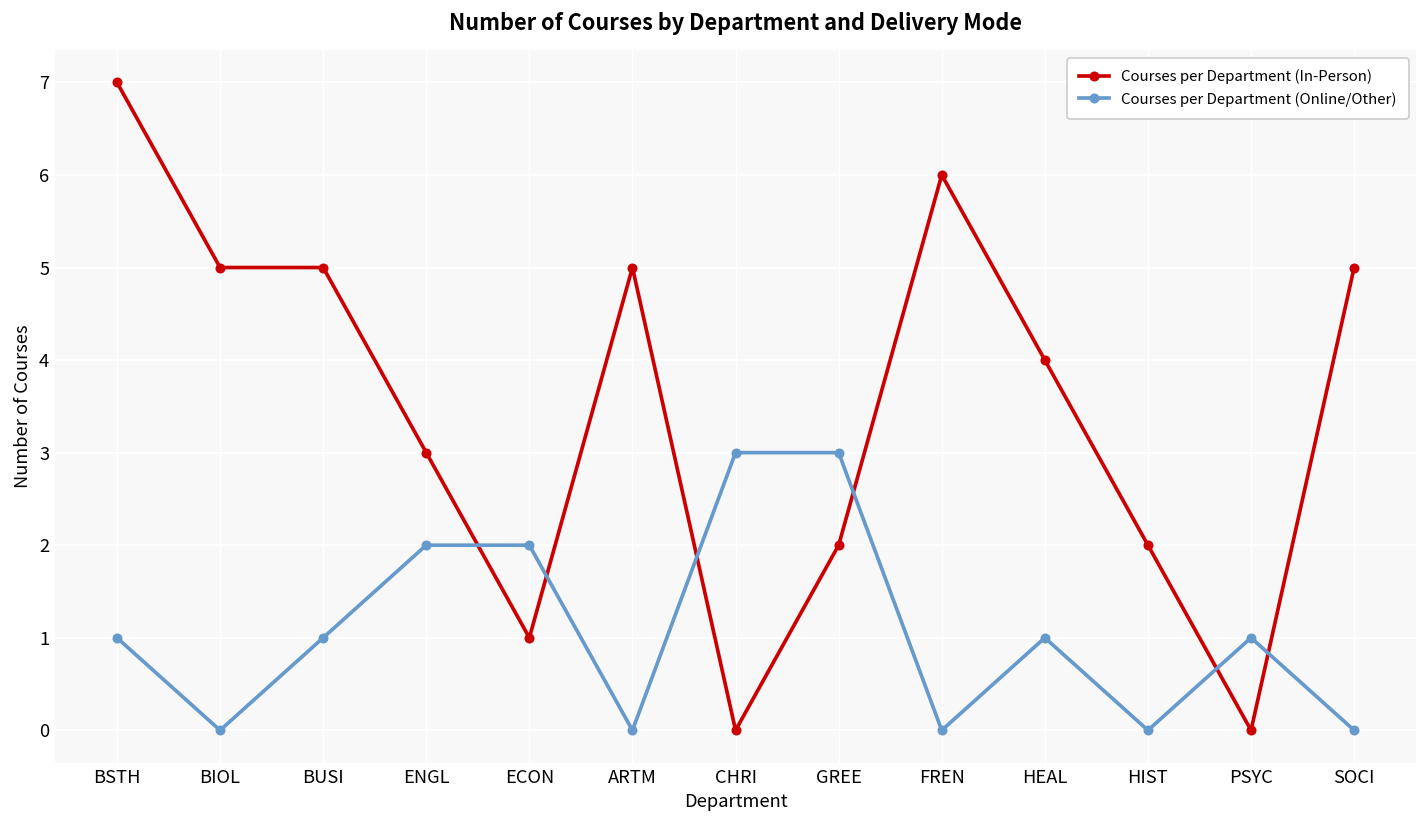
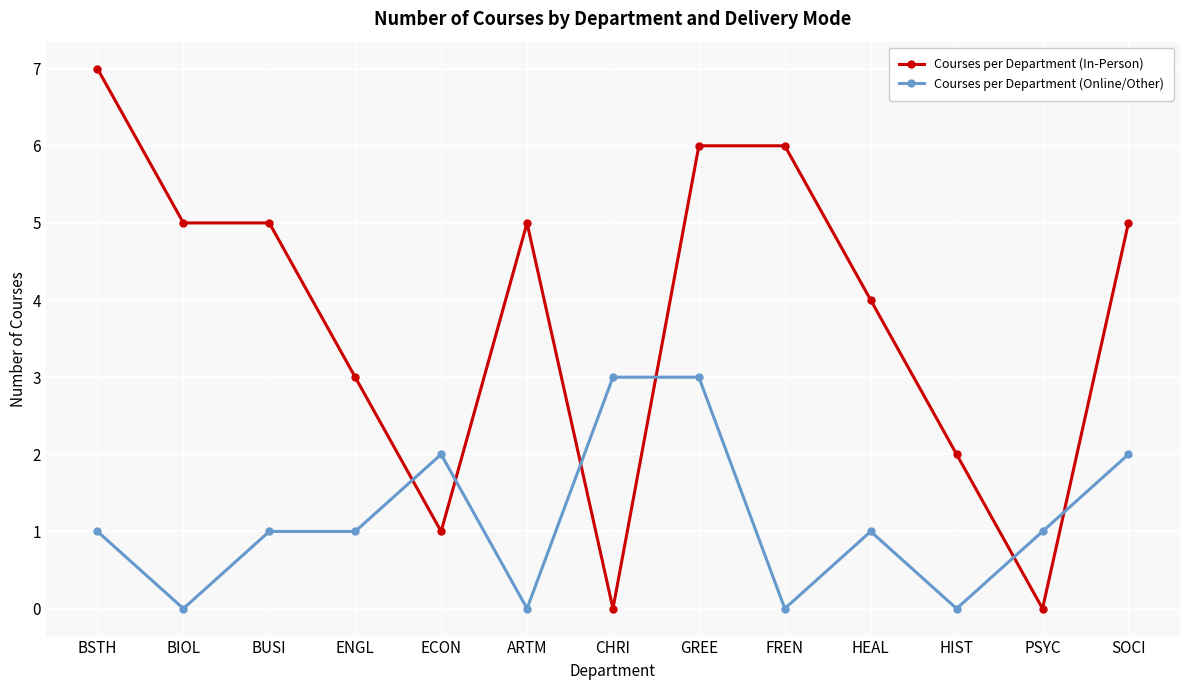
  {
    "Courses per Department (In-Person)": {
      "BSTH": 7,
      "BIOL": 5,
      "BUSI": 5,
      "ENGL": 3,
      "ECON": 1,
      "ARTM": 5,
      "CHRI": 0,
-     "GREE": 2,
+     "GREE": 6,
      "FREN": 6,
      "HEAL": 4,
      "HIST": 2,
      "PSYC": 0,
      "SOCI": 5
    },
    "Courses per Department (Online/Other)": {
      "BSTH": 1,
      "BIOL": 0,
      "BUSI": 1,
-     "ENGL": 2,
+     "ENGL": 1,
      "ECON": 2,
      "ARTM": 0,
      "CHRI": 3,
      "GREE": 3,
      "FREN": 0,
      "HEAL": 1,
      "HIST": 0,
      "PSYC": 1,
-     "SOCI": 0
+     "SOCI": 2
    }
  }
